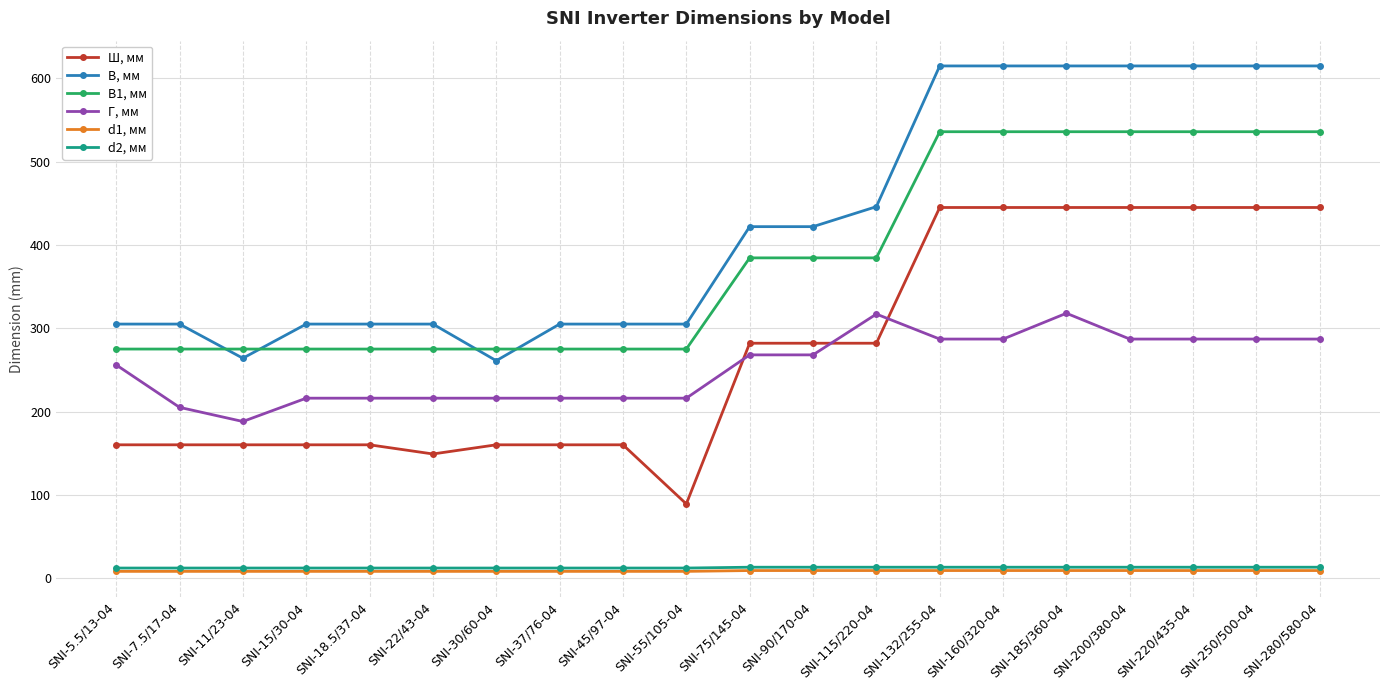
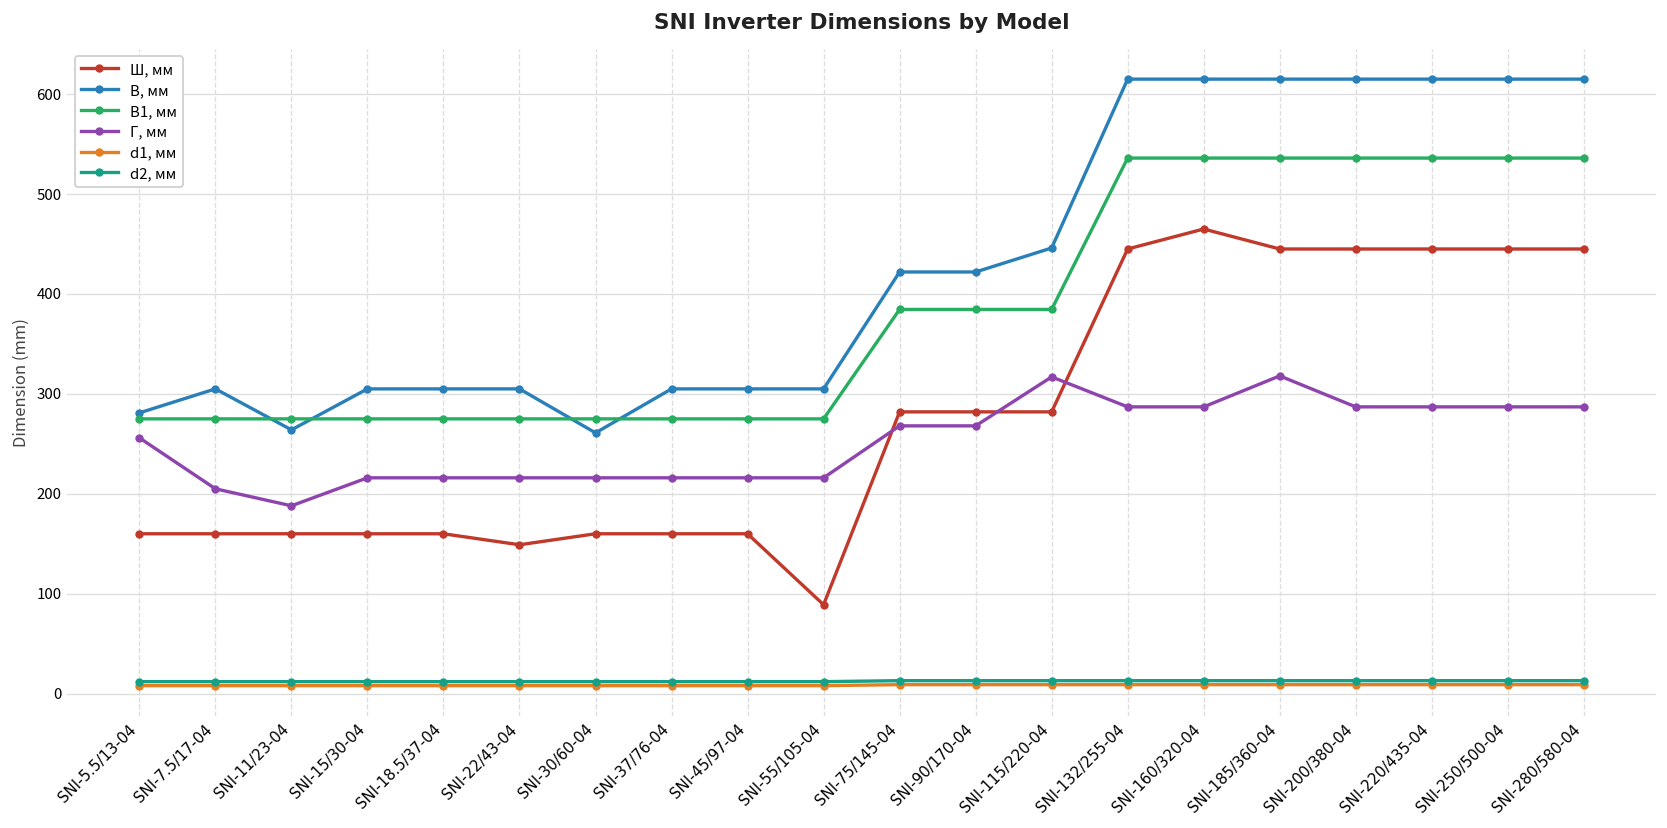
  {
    "Ш, мм": {
      "SNI-5.5/13-04": 160,
      "SNI-7.5/17-04": 160,
      "SNI-11/23-04": 160,
      "SNI-15/30-04": 160,
      "SNI-18.5/37-04": 160,
      "SNI-22/43-04": 150,
      "SNI-30/60-04": 160,
      "SNI-37/76-04": 160,
      "SNI-45/97-04": 160,
      "SNI-55/105-04": 90,
      "SNI-75/145-04": 280,
      "SNI-90/170-04": 280,
      "SNI-115/220-04": 280,
      "SNI-132/255-04": 450,
-     "SNI-160/320-04": 450,
+     "SNI-160/320-04": 470,
      "SNI-185/360-04": 450,
      "SNI-200/380-04": 450,
      "SNI-220/435-04": 450,
      "SNI-250/500-04": 450,
      "SNI-280/580-04": 450
    },
    "В, мм": {
-     "SNI-5.5/13-04": 310,
+     "SNI-5.5/13-04": 280,
      "SNI-7.5/17-04": 310,
      "SNI-11/23-04": 260,
      "SNI-15/30-04": 310,
      "SNI-18.5/37-04": 310,
      "SNI-22/43-04": 310,
      "SNI-30/60-04": 260,
      "SNI-37/76-04": 310,
      "SNI-45/97-04": 310,
      "SNI-55/105-04": 310,
      "SNI-75/145-04": 420,
      "SNI-90/170-04": 420,
      "SNI-115/220-04": 450,
      "SNI-132/255-04": 620,
      "SNI-160/320-04": 620,
      "SNI-185/360-04": 620,
      "SNI-200/380-04": 620,
      "SNI-220/435-04": 620,
      "SNI-250/500-04": 620,
      "SNI-280/580-04": 620
    },
    "Г, мм": {
      "SNI-5.5/13-04": 260,
      "SNI-7.5/17-04": 210,
      "SNI-11/23-04": 190,
      "SNI-15/30-04": 220,
      "SNI-18.5/37-04": 220,
      "SNI-22/43-04": 220,
      "SNI-30/60-04": 220,
      "SNI-37/76-04": 220,
      "SNI-45/97-04": 220,
      "SNI-55/105-04": 220,
      "SNI-75/145-04": 270,
      "SNI-90/170-04": 270,
      "SNI-115/220-04": 320,
      "SNI-132/255-04": 290,
      "SNI-160/320-04": 290,
      "SNI-185/360-04": 320,
      "SNI-200/380-04": 290,
      "SNI-220/435-04": 290,
      "SNI-250/500-04": 290,
      "SNI-280/580-04": 290
    },
    "d1, мм": {
      "SNI-5.5/13-04": 10,
      "SNI-7.5/17-04": 10,
      "SNI-11/23-04": 10,
      "SNI-15/30-04": 10,
      "SNI-18.5/37-04": 10,
      "SNI-22/43-04": 10,
      "SNI-30/60-04": 10,
      "SNI-37/76-04": 10,
      "SNI-45/97-04": 10,
      "SNI-55/105-04": 10,
      "SNI-75/145-04": 10,
      "SNI-90/170-04": 10,
      "SNI-115/220-04": 10,
      "SNI-132/255-04": 10,
      "SNI-160/320-04": 10,
      "SNI-185/360-04": 10,
      "SNI-200/380-04": 10,
      "SNI-220/435-04": 10,
      "SNI-250/500-04": 10,
      "SNI-280/580-04": 10
    }
  }
